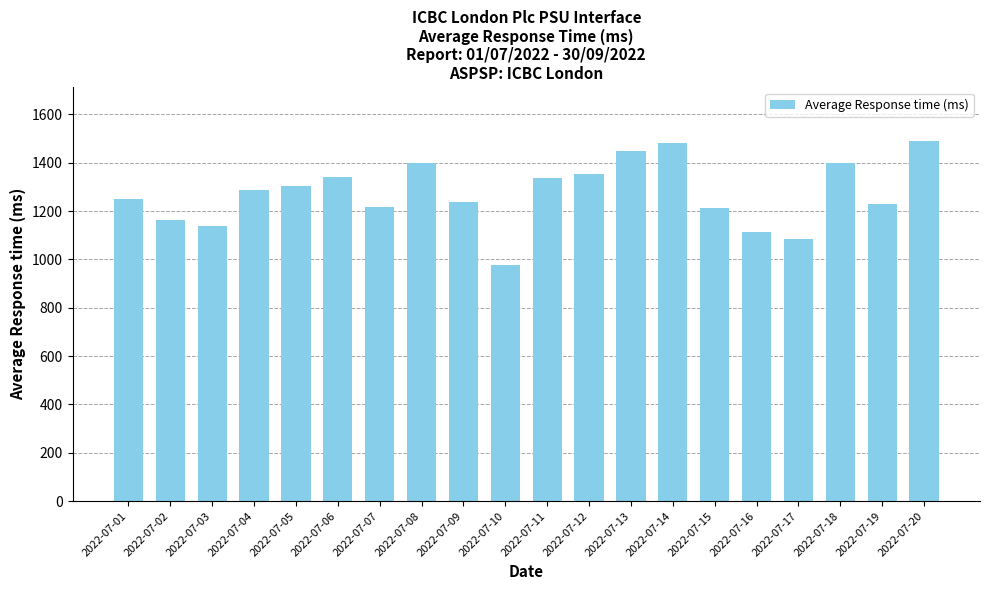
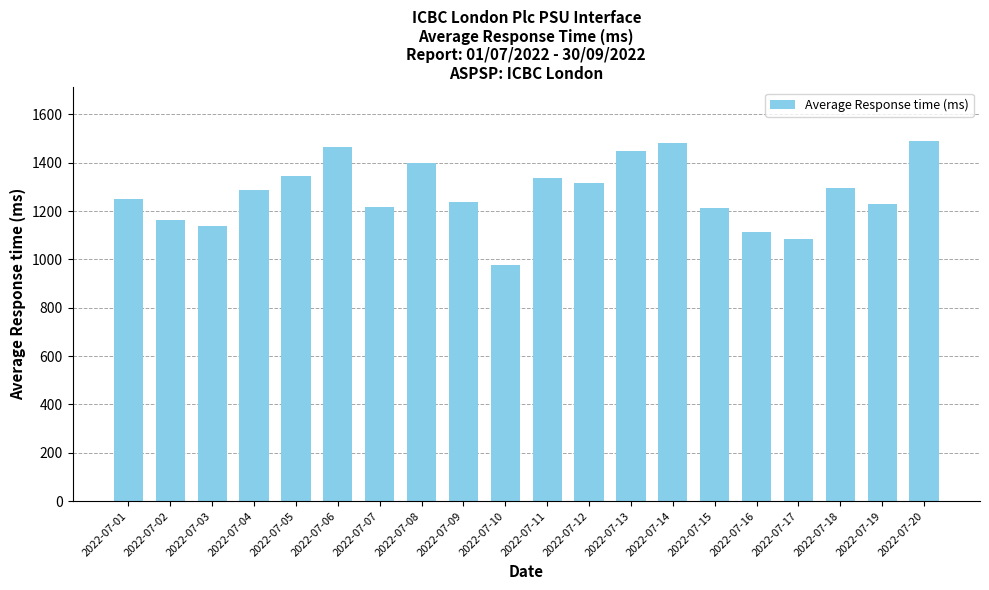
  {
    "2022-07-01": 1250,
    "2022-07-02": 1160,
    "2022-07-03": 1140,
    "2022-07-04": 1290,
-   "2022-07-05": 1300,
-   "2022-07-06": 1340,
+   "2022-07-05": 1350,
+   "2022-07-06": 1470,
    "2022-07-07": 1220,
    "2022-07-08": 1400,
    "2022-07-09": 1240,
    "2022-07-10": 980,
    "2022-07-11": 1340,
-   "2022-07-12": 1350,
+   "2022-07-12": 1310,
    "2022-07-13": 1450,
    "2022-07-14": 1480,
    "2022-07-15": 1210,
    "2022-07-16": 1120,
    "2022-07-17": 1080,
-   "2022-07-18": 1400,
+   "2022-07-18": 1290,
    "2022-07-19": 1230,
    "2022-07-20": 1490
  }
